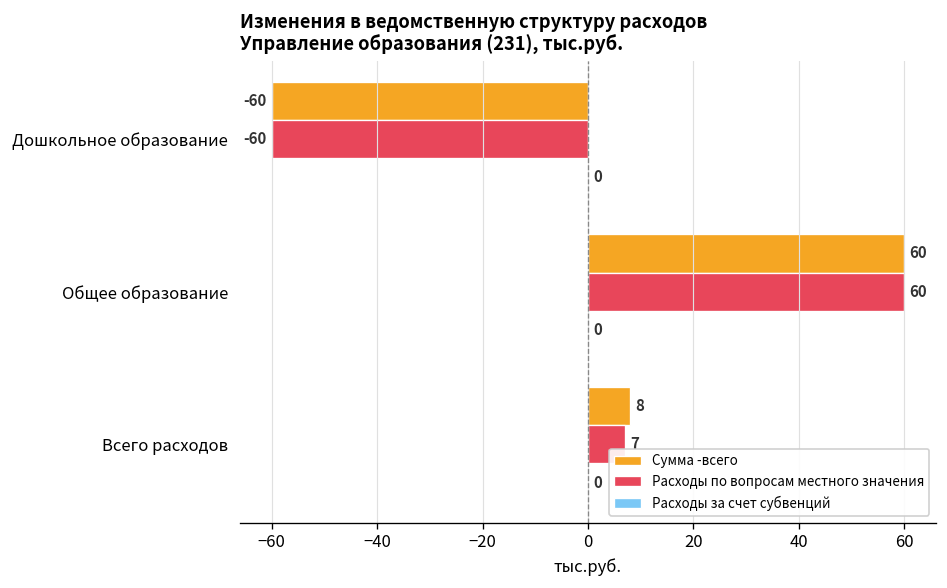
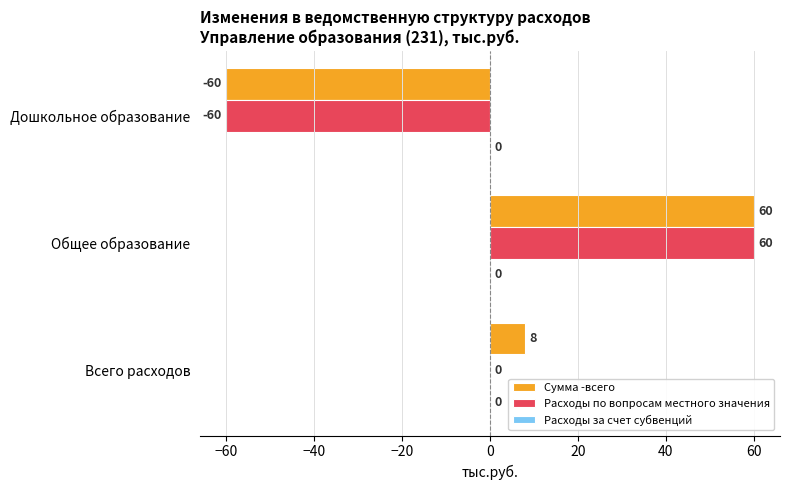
  {
    "Сумма -всего": {
      "Дошкольное образование": -60,
      "Общее образование": 60,
      "Всего расходов": 8
    },
    "Расходы по вопросам местного значения": {
      "Дошкольное образование": -60,
      "Общее образование": 60,
-     "Всего расходов": 7
+     "Всего расходов": 0
    },
    "Расходы за счет субвенций": {
      "Дошкольное образование": 0,
      "Общее образование": 0,
      "Всего расходов": 0
    }
  }
